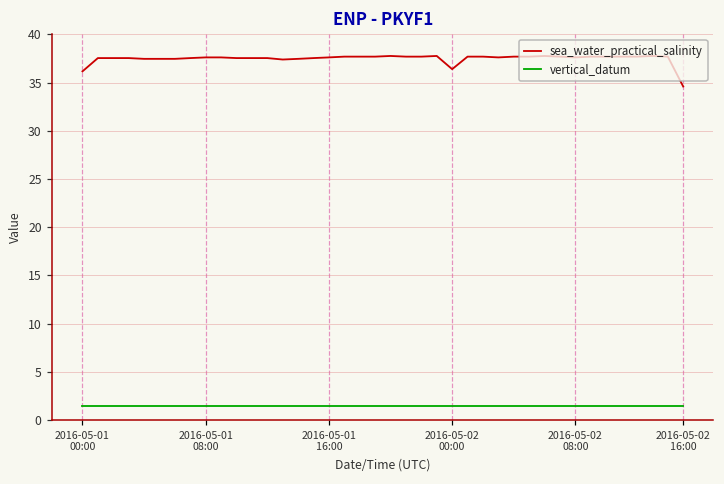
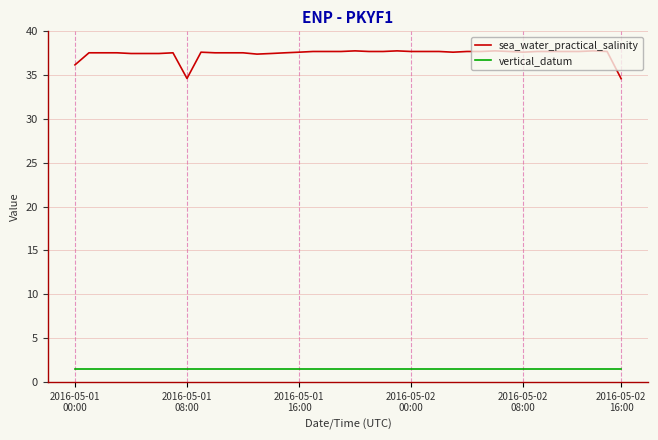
  {
    "sea_water_practical_salinity": {
      "2016-05-01 00:00": 36,
-     "2016-05-01 08:00": 38,
+     "2016-05-01 08:00": 35,
      "2016-05-01 16:00": 38,
-     "2016-05-02 00:00": 36,
+     "2016-05-02 00:00": 38,
      "2016-05-02 16:00": 35
    },
    "vertical_datum": {
      "2016-05-01 00:00": 2,
      "2016-05-01 08:00": 2,
      "2016-05-01 16:00": 2,
      "2016-05-02 00:00": 2,
      "2016-05-02 08:00": 2,
      "2016-05-02 16:00": 2
    }
  }
